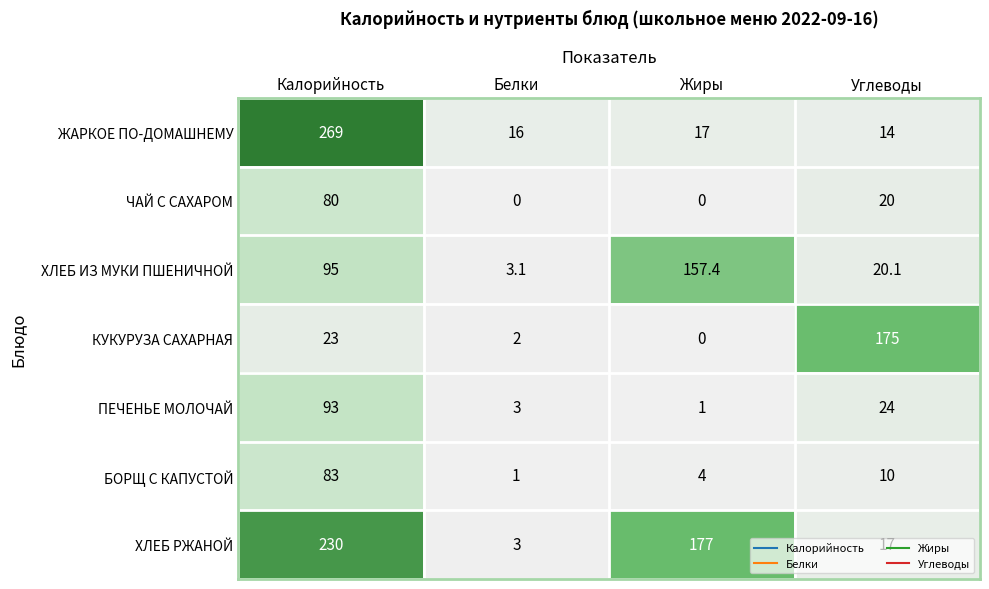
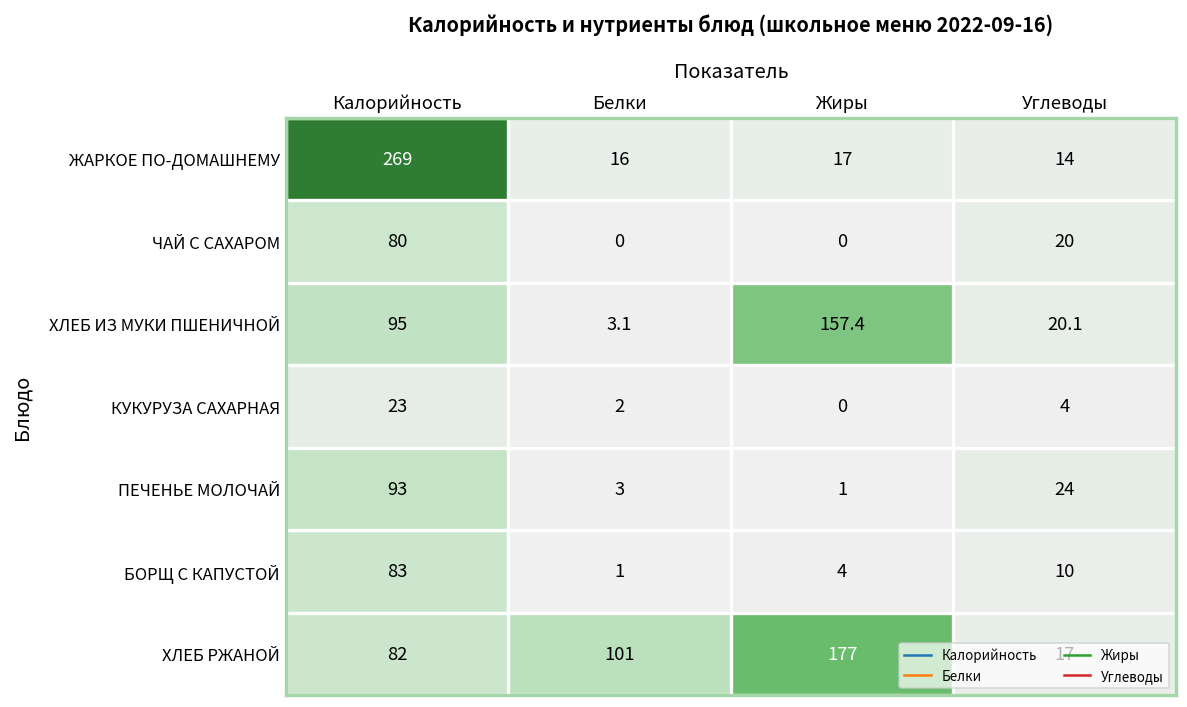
  {
    "ЖАРКОЕ ПО-ДОМАШНЕМУ": {
      "Калорийность": 269,
      "Белки": 16,
      "Жиры": 17,
      "Углеводы": 14
    },
    "ЧАЙ С САХАРОМ": {
      "Калорийность": 80,
      "Белки": 0,
      "Жиры": 0,
      "Углеводы": 20
    },
    "ХЛЕБ ИЗ МУКИ ПШЕНИЧНОЙ": {
      "Калорийность": 95,
      "Белки": 3.1,
      "Жиры": 157.4,
      "Углеводы": 20.1
    },
    "КУКУРУЗА САХАРНАЯ": {
      "Калорийность": 23,
      "Белки": 2,
      "Жиры": 0,
-     "Углеводы": 175
+     "Углеводы": 4
    },
    "ПЕЧЕНЬЕ МОЛОЧАЙ": {
      "Калорийность": 93,
      "Белки": 3,
      "Жиры": 1,
      "Углеводы": 24
    },
    "БОРЩ С КАПУСТОЙ": {
      "Калорийность": 83,
      "Белки": 1,
      "Жиры": 4,
      "Углеводы": 10
    },
    "ХЛЕБ РЖАНОЙ": {
-     "Калорийность": 230,
-     "Белки": 3,
+     "Калорийность": 82,
+     "Белки": 101,
      "Жиры": 177
    }
  }
